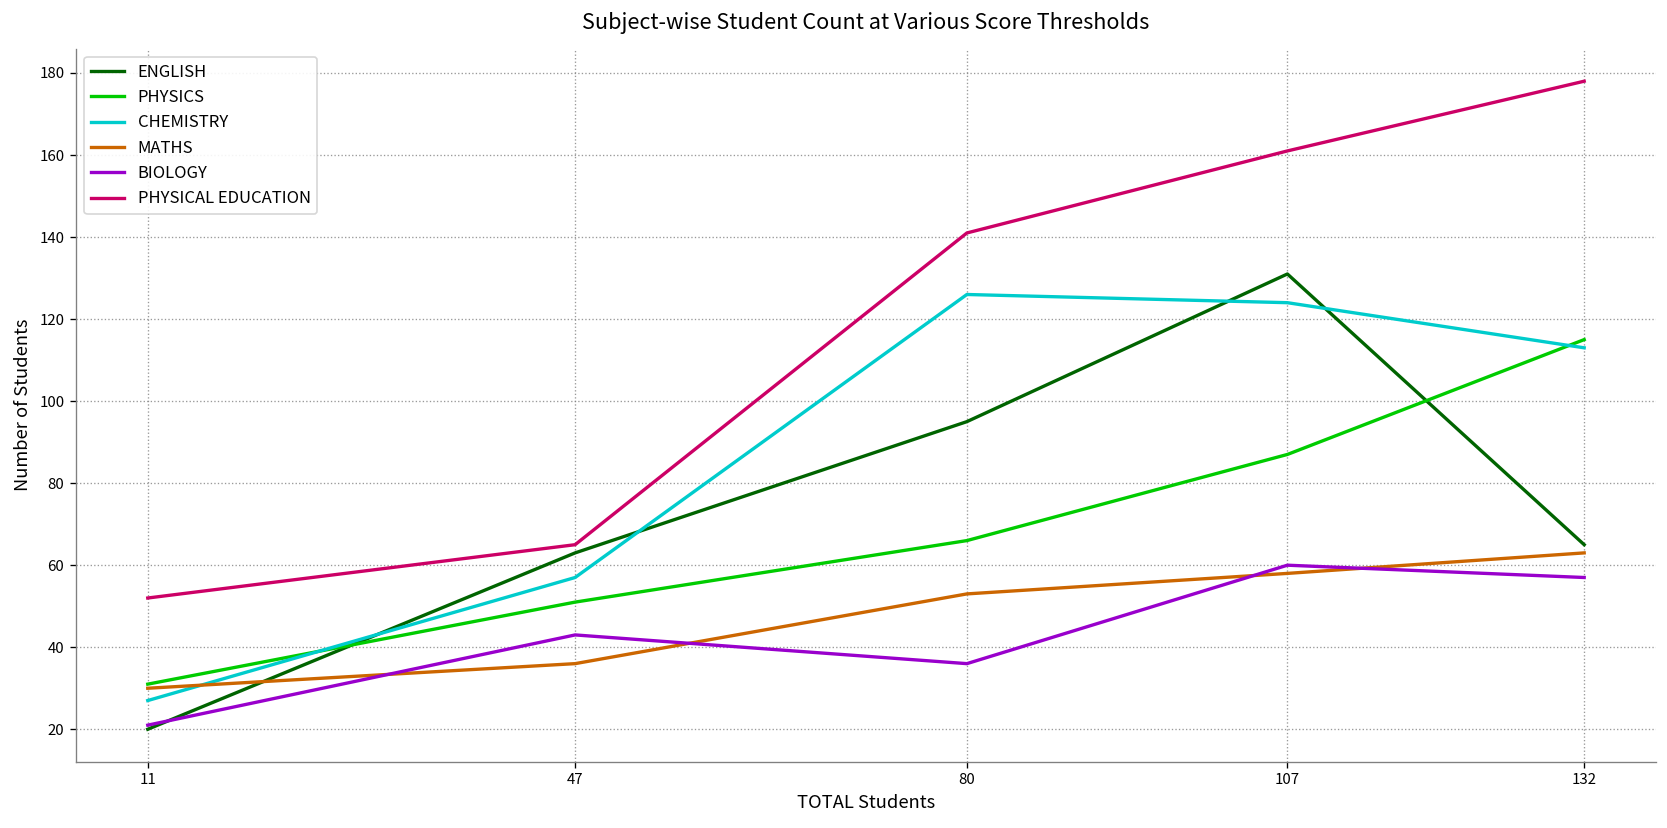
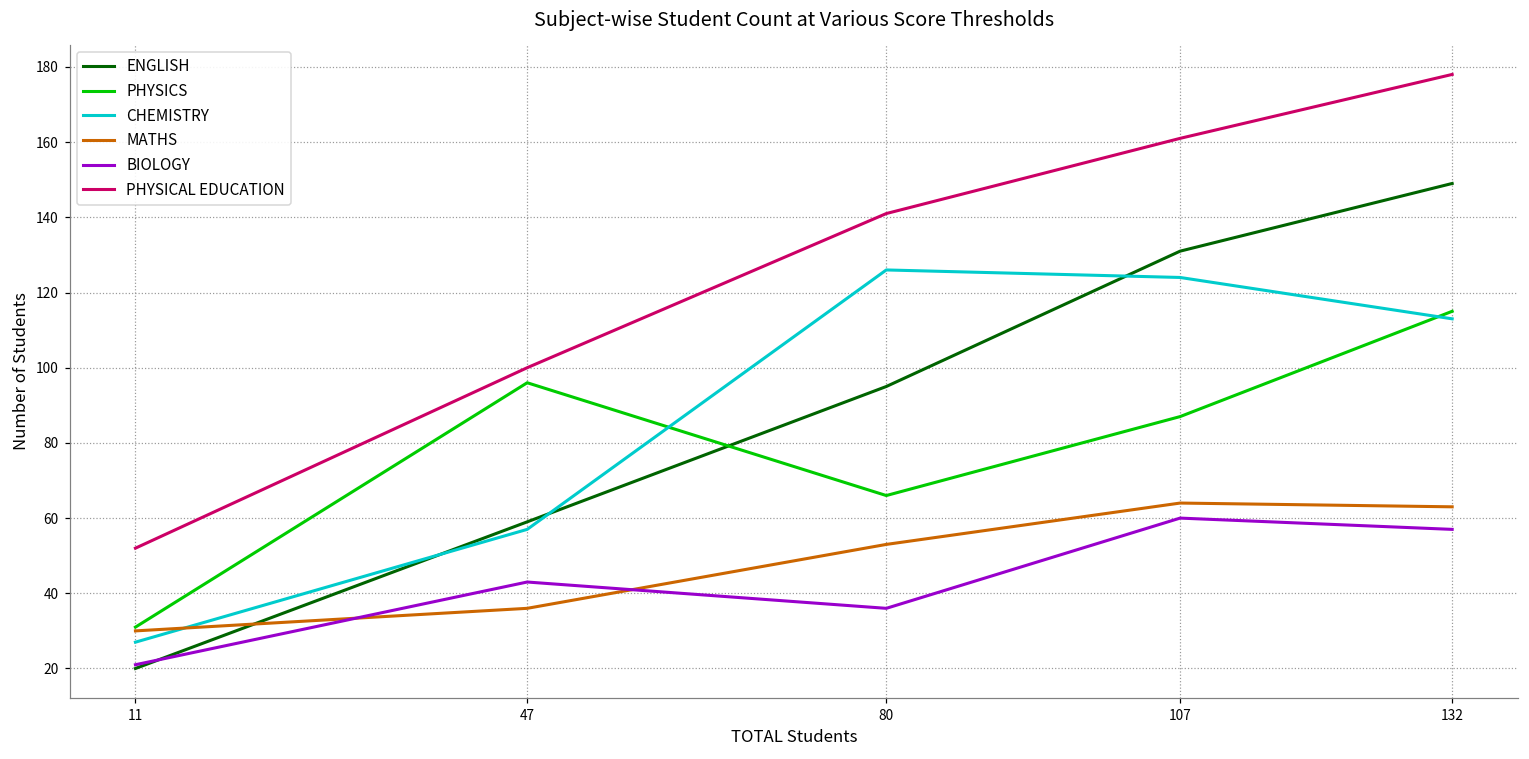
  {
    "ENGLISH": {
      "11": 20,
-     "47": 63,
+     "47": 59,
      "80": 95,
      "107": 131,
-     "132": 65
+     "132": 149
    },
    "PHYSICS": {
      "11": 31,
-     "47": 51,
+     "47": 96,
      "80": 66,
      "107": 87,
      "132": 115
    },
    "CHEMISTRY": {
      "11": 27,
      "47": 57,
      "80": 126,
      "107": 124,
      "132": 113
    },
    "MATHS": {
      "11": 30,
      "47": 36,
      "80": 53,
-     "107": 58,
+     "107": 64,
      "132": 63
    },
    "BIOLOGY": {
      "11": 21,
      "47": 43,
      "80": 36,
      "107": 60,
      "132": 57
    },
    "PHYSICAL EDUCATION": {
      "11": 52,
-     "47": 65,
+     "47": 100,
      "80": 141,
      "107": 161,
      "132": 178
    }
  }
